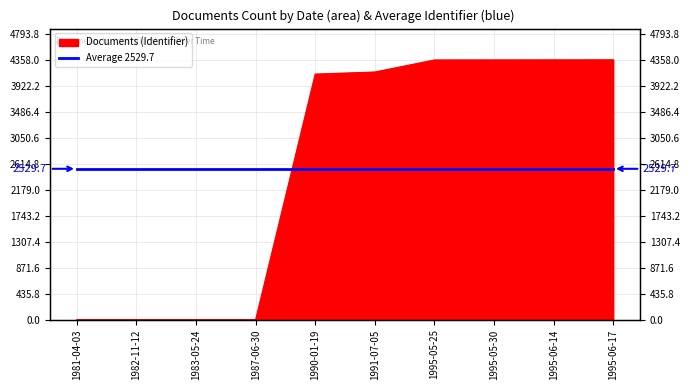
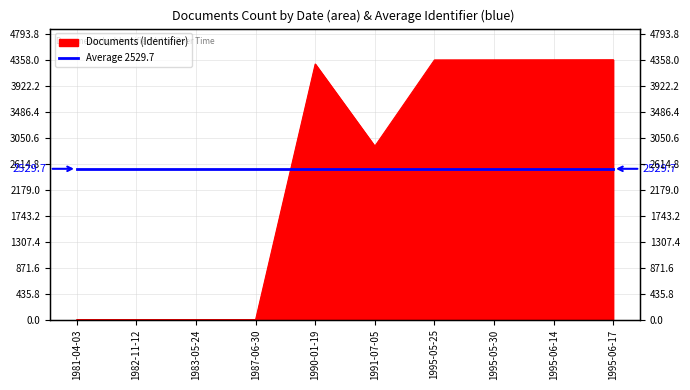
  {
    "Documents (Identifier)": {
      "1981-04-03": 0,
      "1982-11-12": 0,
      "1983-05-24": 0,
      "1987-06-30": 0,
-     "1990-01-19": 4100,
-     "1991-07-05": 4200,
+     "1990-01-19": 4300,
+     "1991-07-05": 2900,
      "1995-05-25": 4400,
      "1995-05-30": 4400,
      "1995-06-14": 4400,
      "1995-06-17": 4400
    },
    "Average 2529.7": {
      "1981-04-03": 2529.7,
      "1995-06-17": 2529.7
    }
  }
